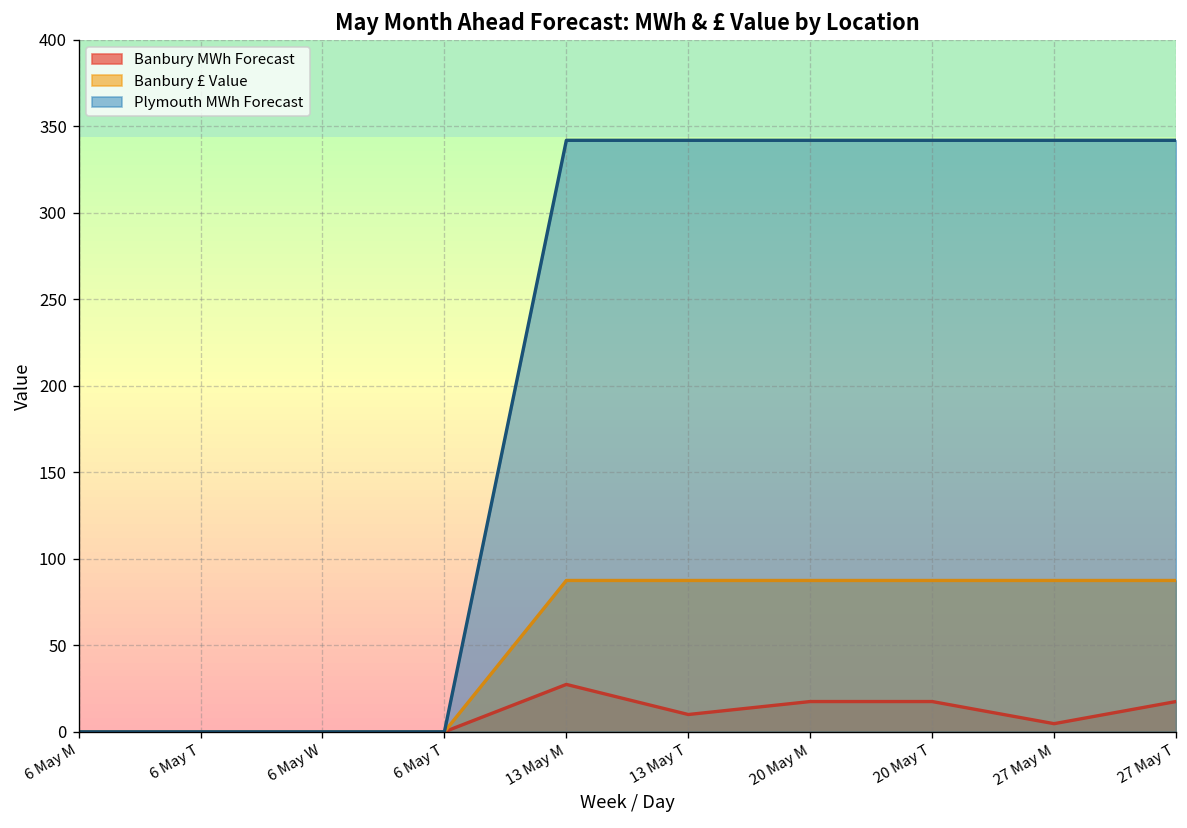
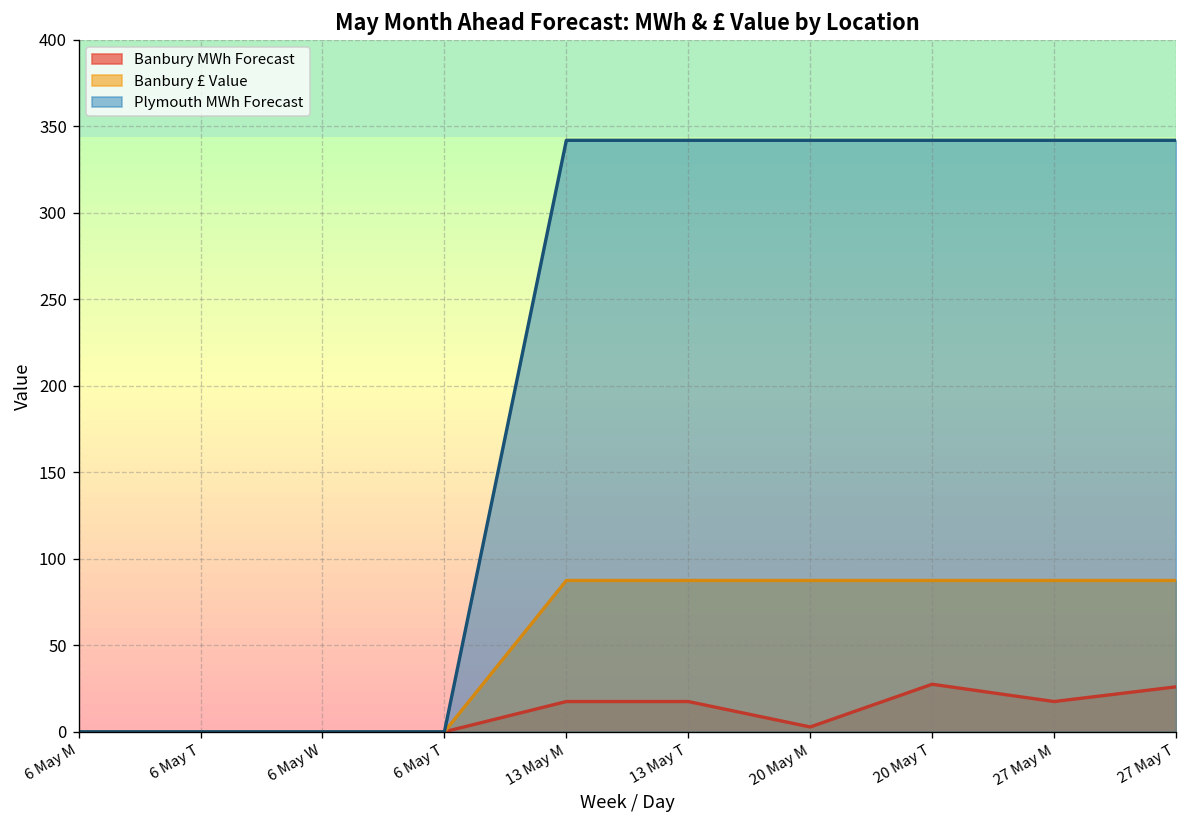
  {
    "Banbury MWh Forecast": {
-     "13 May M": 27,
-     "13 May T": 10,
-     "20 May M": 18,
-     "20 May T": 18,
-     "27 May M": 5,
-     "27 May T": 18
+     "13 May M": 18,
+     "13 May T": 18,
+     "20 May M": 3,
+     "20 May T": 28,
+     "27 May M": 18,
+     "27 May T": 26
    },
    "Banbury £ Value": {
      "13 May M": 88,
      "13 May T": 88,
      "20 May M": 88,
      "20 May T": 88,
      "27 May M": 88,
      "27 May T": 88
    },
    "Plymouth MWh Forecast": {
      "13 May M": 342,
      "13 May T": 342,
      "20 May M": 342,
      "20 May T": 342,
      "27 May M": 342,
      "27 May T": 342
    }
  }
